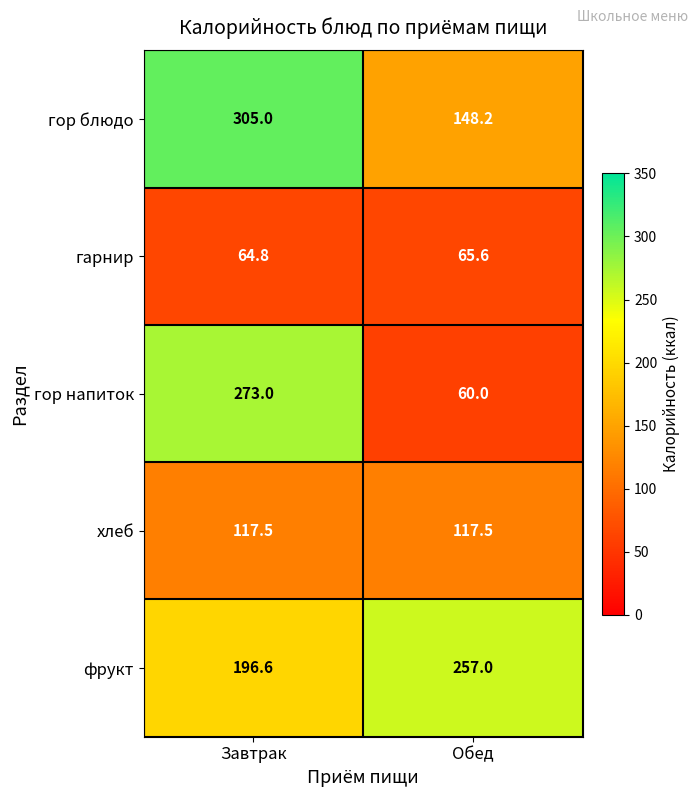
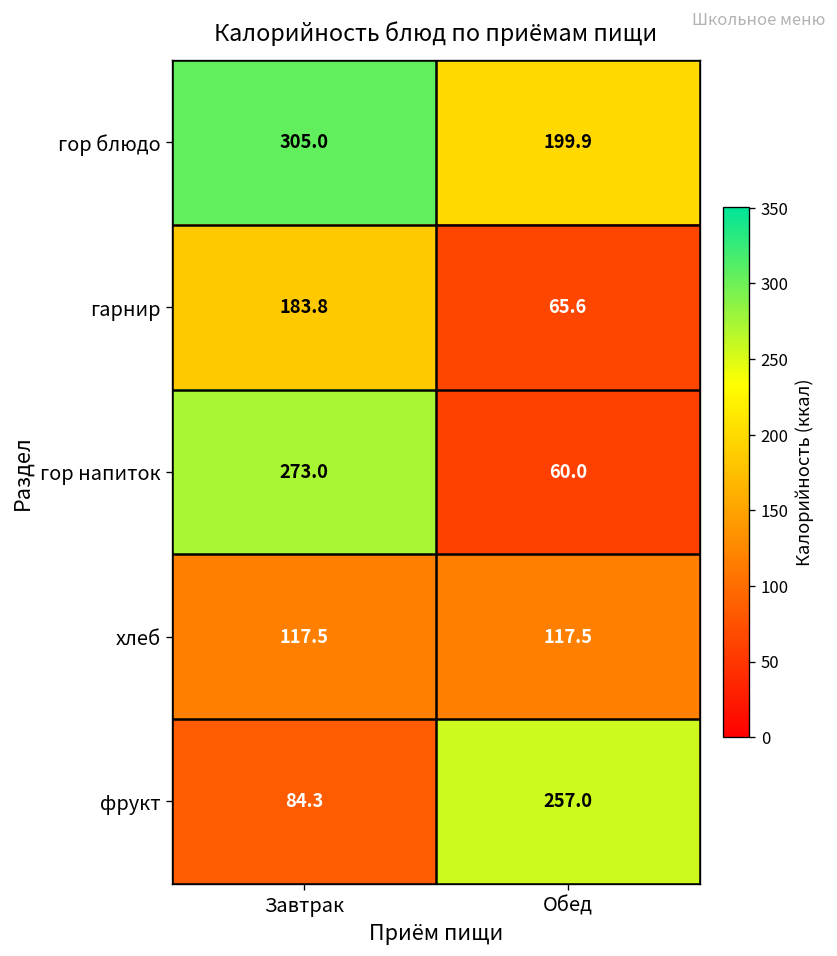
  {
    "гор блюдо": {
      "Завтрак": 305.0,
-     "Обед": 148.2
+     "Обед": 199.9
    },
    "гарнир": {
-     "Завтрак": 64.8,
+     "Завтрак": 183.8,
      "Обед": 65.6
    },
    "гор напиток": {
      "Завтрак": 273.0,
      "Обед": 60.0
    },
    "хлеб": {
      "Завтрак": 117.5,
      "Обед": 117.5
    },
    "фрукт": {
-     "Завтрак": 196.6,
+     "Завтрак": 84.3,
      "Обед": 257.0
    }
  }
